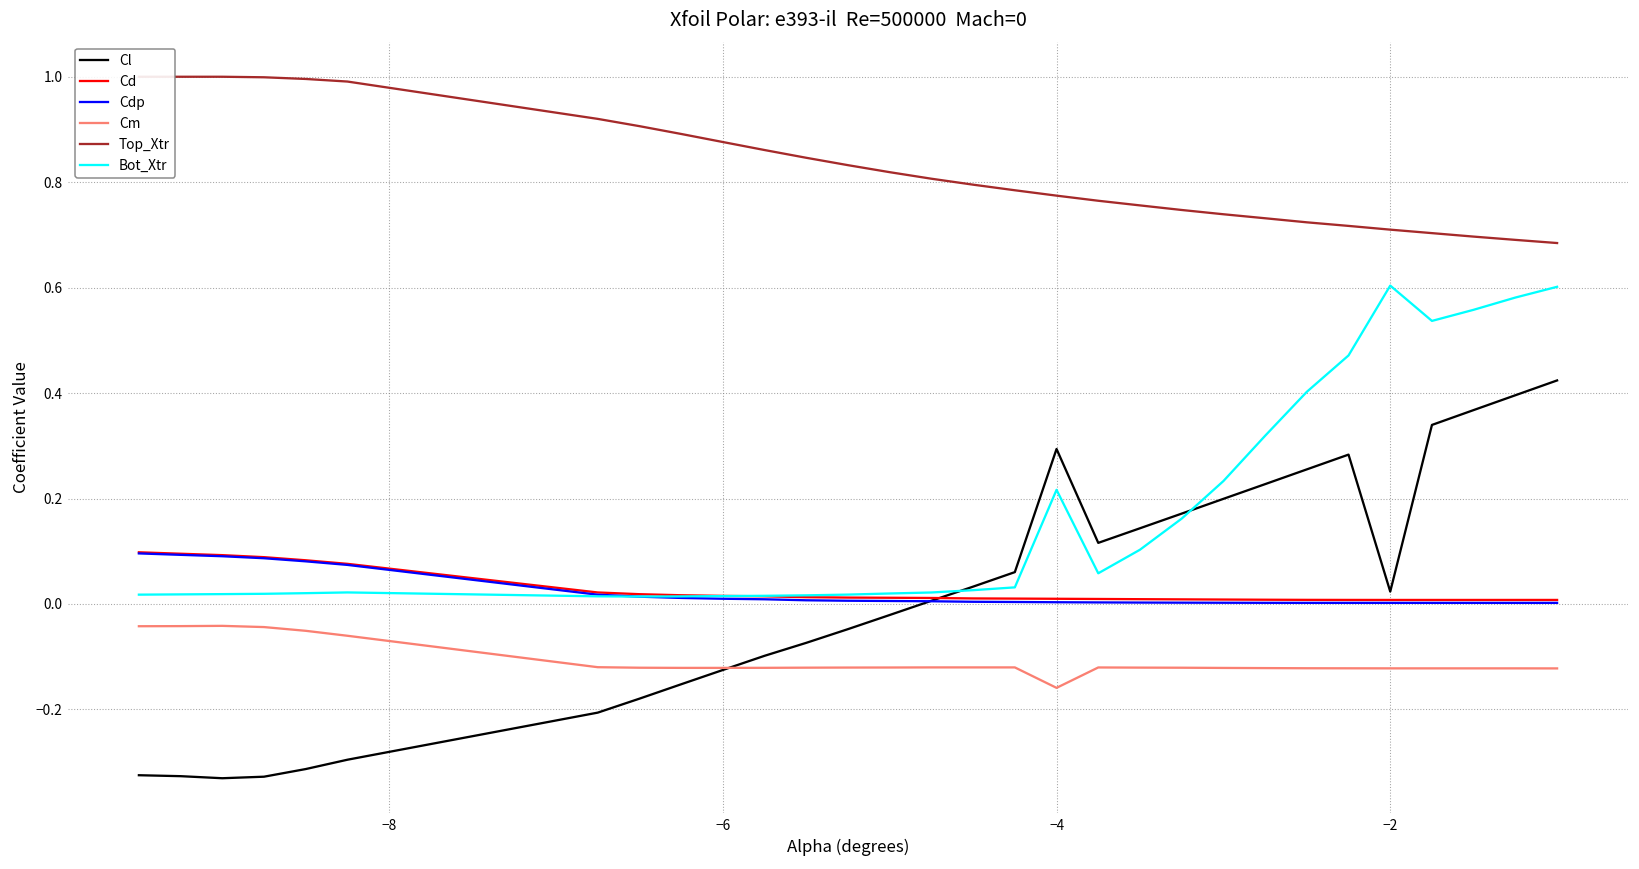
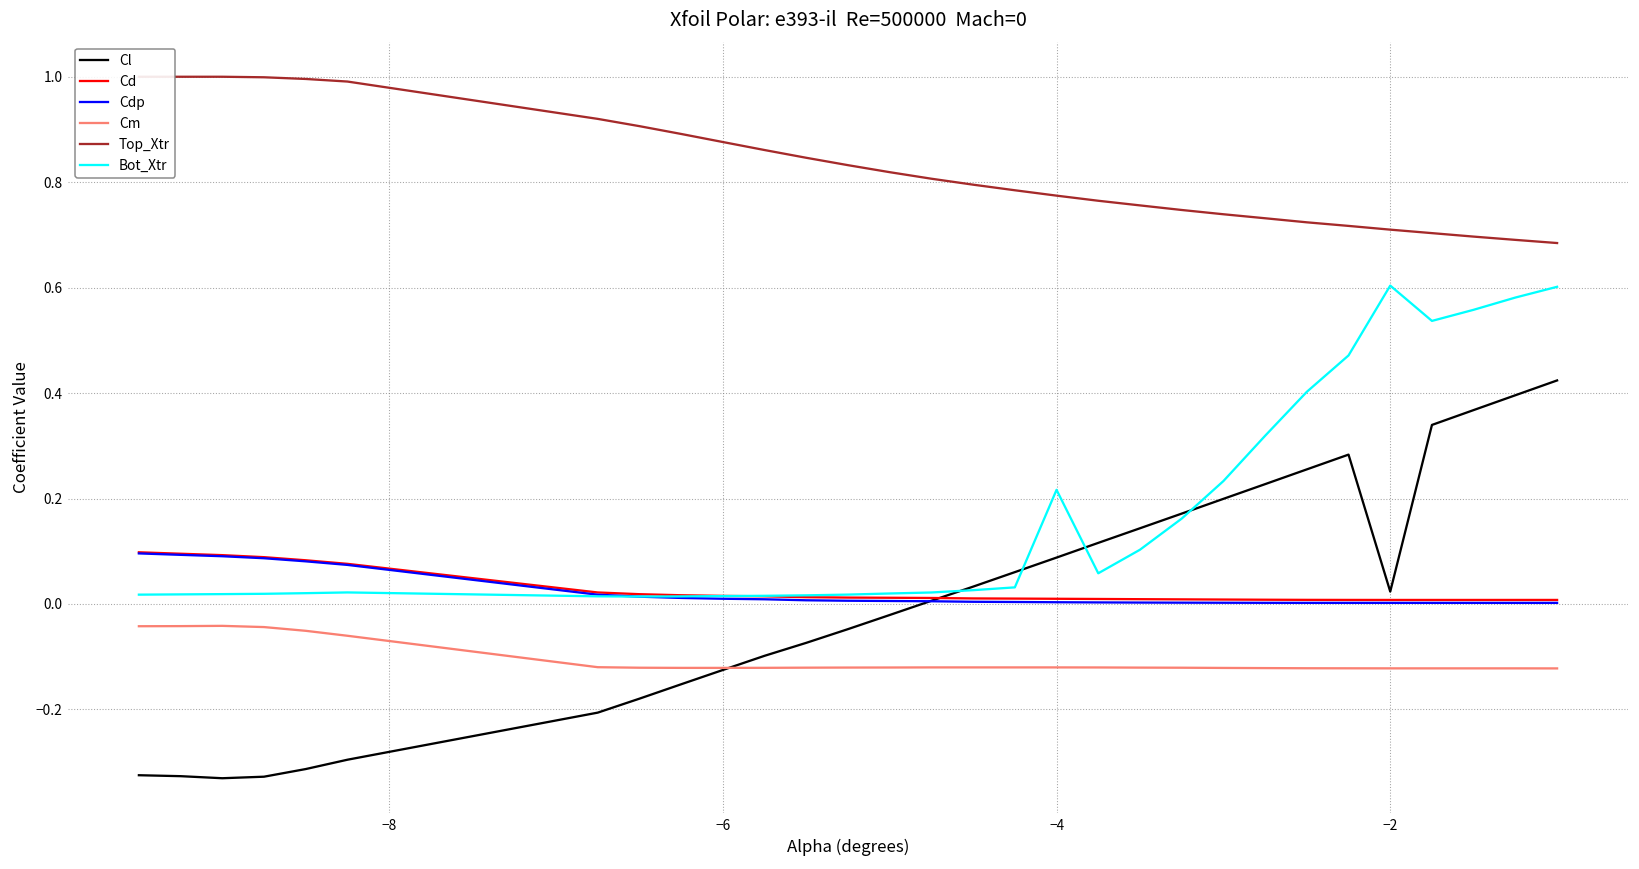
  {
    "Cl": {
-     "−4": 0.29,
+     "−4": 0.09,
      "−2": 0.02
    },
    "Cd": {
      "−4": 0.01,
      "−2": 0.01
    },
    "Cdp": {
      "−4": 0.00,
      "−2": 0.00
    },
    "Cm": {
-     "−4": -0.16,
+     "−4": -0.12,
      "−2": -0.12
    },
    "Top_Xtr": {
      "−6": 0.88,
      "−4": 0.77,
      "−2": 0.71
    },
    "Bot_Xtr": {
      "−4": 0.22,
      "−2": 0.60
    }
  }
